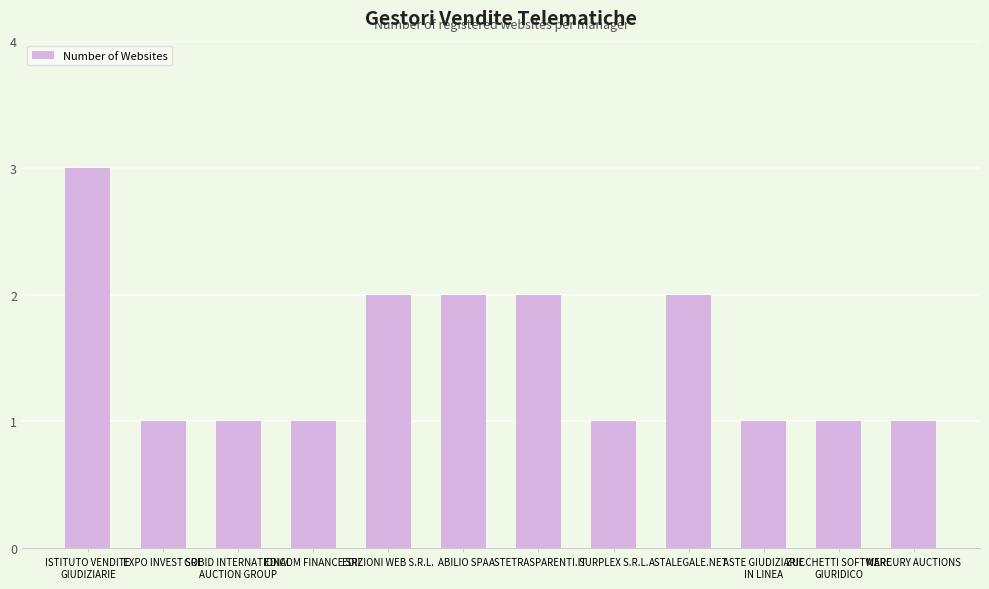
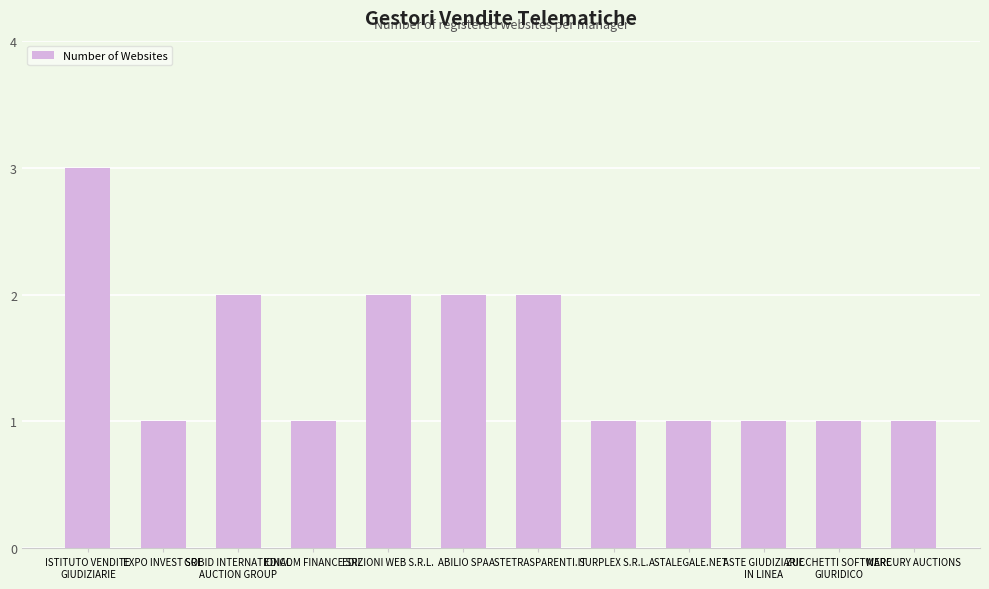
  {
    "ISTITUTO VENDITE GIUDIZIARIE": 3,
-   "GOBID INTERNATIONAL AUCTION GROUP": 1,
+   "GOBID INTERNATIONAL AUCTION GROUP": 2,
    "ABILIO SPA": 2,
    "ASTETRASPARENTI.IT": 2,
    "SURPLEX S.R.L.": 1,
-   "ASTALEGALE.NET": 2
+   "ASTALEGALE.NET": 1
  }
